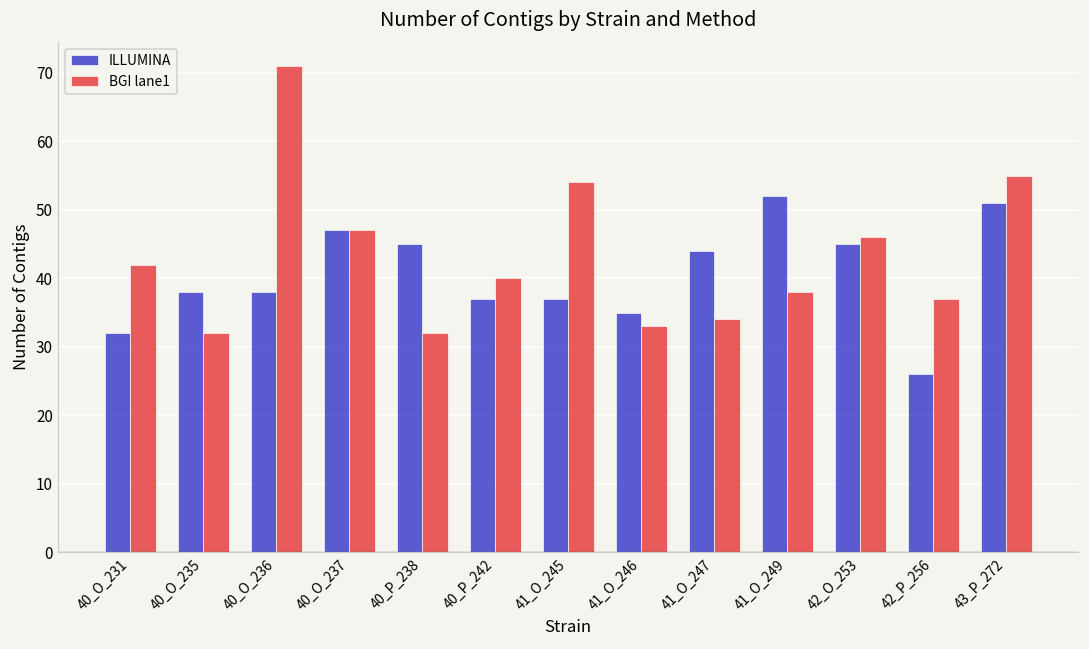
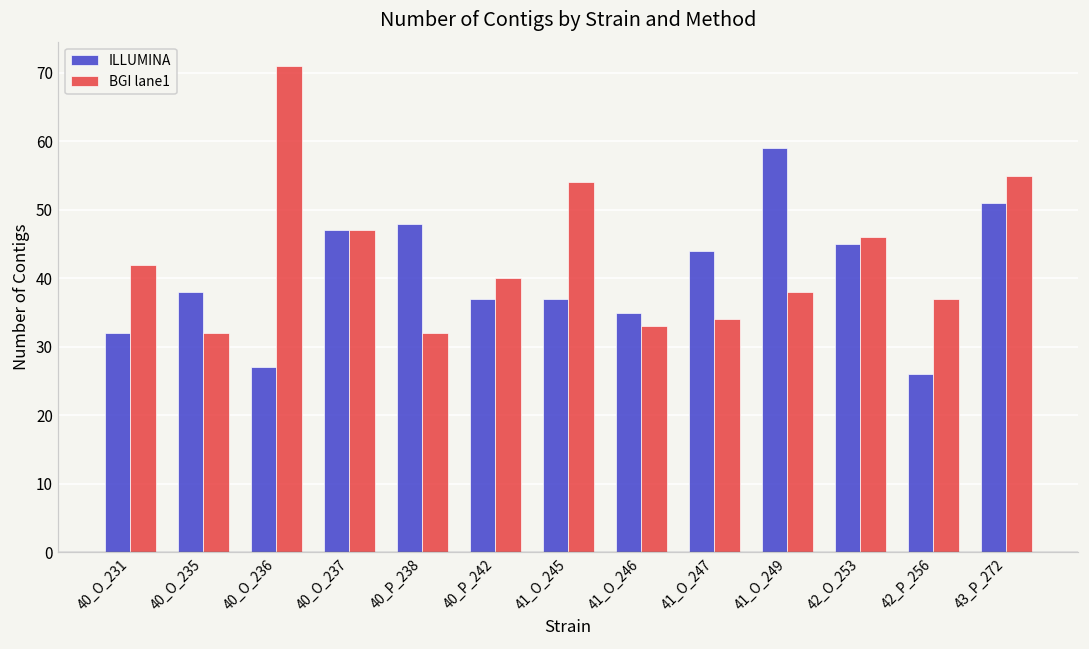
  {
    "ILLUMINA": {
      "40_O_231": 32,
      "40_O_235": 38,
-     "40_O_236": 38,
+     "40_O_236": 27,
      "40_O_237": 47,
-     "40_P_238": 45,
+     "40_P_238": 48,
      "40_P_242": 37,
      "41_O_245": 37,
      "41_O_246": 35,
      "41_O_247": 44,
-     "41_O_249": 52,
+     "41_O_249": 59,
      "42_O_253": 45,
      "42_P_256": 26,
      "43_P_272": 51
    },
    "BGI lane1": {
      "40_O_231": 42,
      "40_O_235": 32,
      "40_O_236": 71,
      "40_O_237": 47,
      "40_P_238": 32,
      "40_P_242": 40,
      "41_O_245": 54,
      "41_O_246": 33,
      "41_O_247": 34,
      "41_O_249": 38,
      "42_O_253": 46,
      "42_P_256": 37,
      "43_P_272": 55
    }
  }
